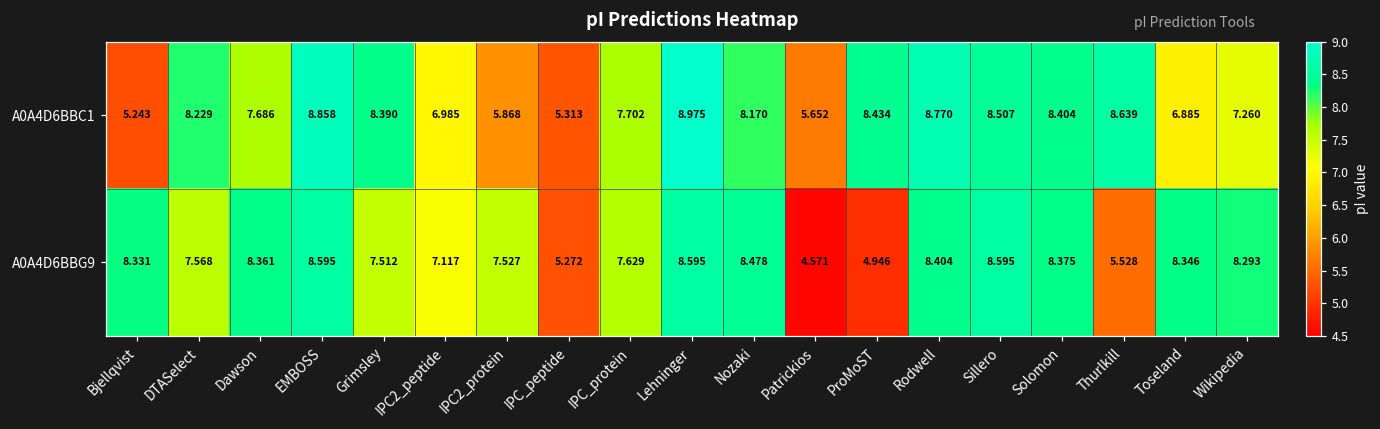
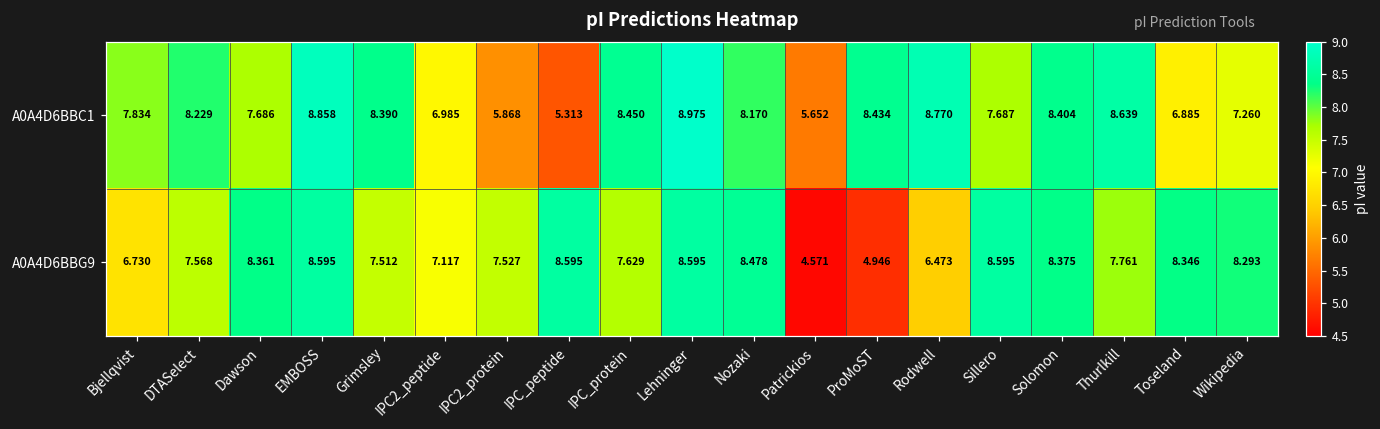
  {
    "A0A4D6BBC1": {
-     "Bjellqvist": 5.243,
+     "Bjellqvist": 7.834,
      "DTASelect": 8.229,
      "Dawson": 7.686,
      "EMBOSS": 8.858,
      "Grimsley": 8.390,
      "IPC2_peptide": 6.985,
      "IPC2_protein": 5.868,
      "IPC_peptide": 5.313,
-     "IPC_protein": 7.702,
+     "IPC_protein": 8.450,
      "Lehninger": 8.975,
      "Nozaki": 8.170,
      "Patrickios": 5.652,
      "ProMoST": 8.434,
      "Rodwell": 8.770,
-     "Sillero": 8.507,
+     "Sillero": 7.687,
      "Solomon": 8.404,
      "Thurlkill": 8.639,
      "Toseland": 6.885,
      "Wikipedia": 7.260
    },
    "A0A4D6BBG9": {
-     "Bjellqvist": 8.331,
+     "Bjellqvist": 6.730,
      "DTASelect": 7.568,
      "Dawson": 8.361,
      "EMBOSS": 8.595,
      "Grimsley": 7.512,
      "IPC2_peptide": 7.117,
      "IPC2_protein": 7.527,
-     "IPC_peptide": 5.272,
+     "IPC_peptide": 8.595,
      "IPC_protein": 7.629,
      "Lehninger": 8.595,
      "Nozaki": 8.478,
      "Patrickios": 4.571,
      "ProMoST": 4.946,
-     "Rodwell": 8.404,
+     "Rodwell": 6.473,
      "Sillero": 8.595,
      "Solomon": 8.375,
-     "Thurlkill": 5.528,
+     "Thurlkill": 7.761,
      "Toseland": 8.346,
      "Wikipedia": 8.293
    }
  }
